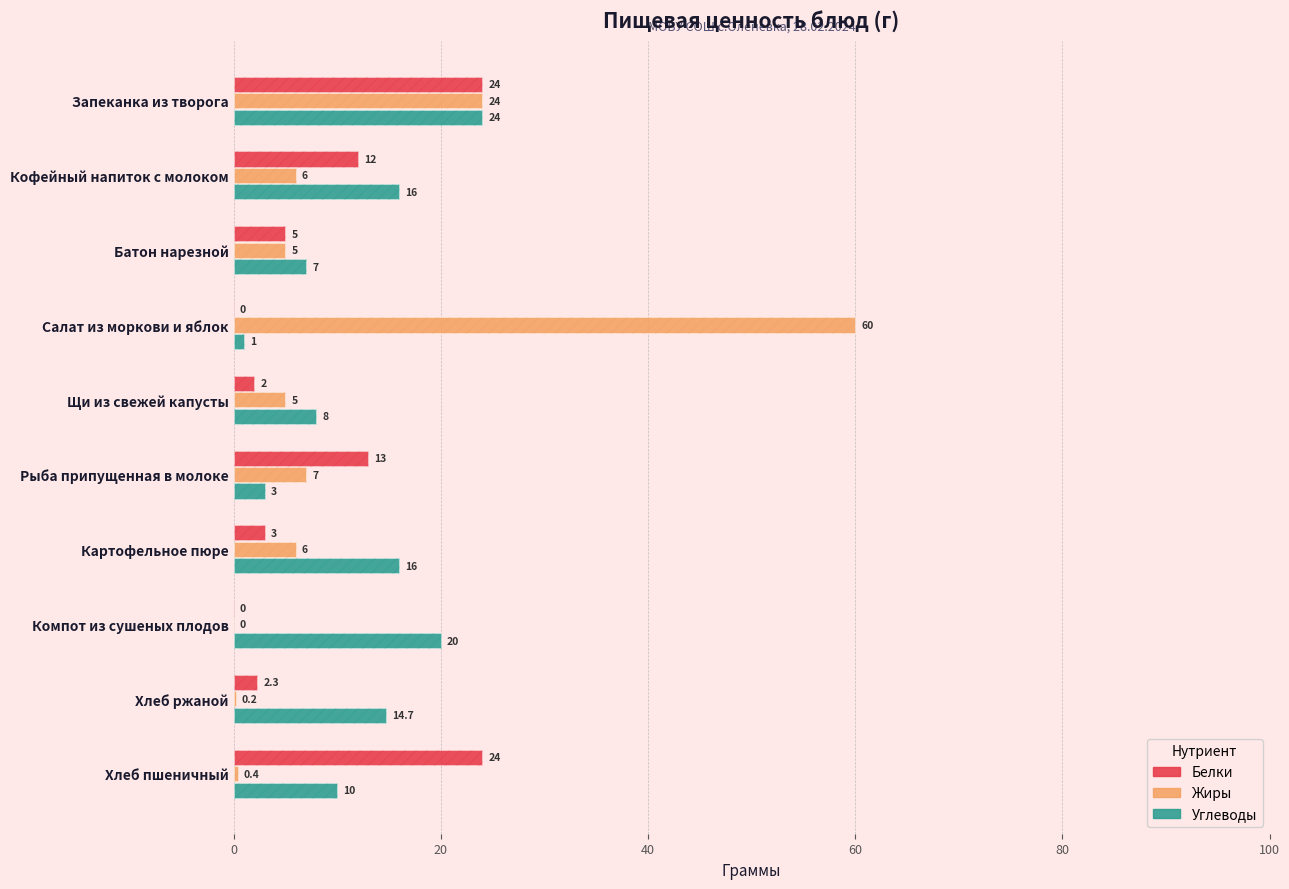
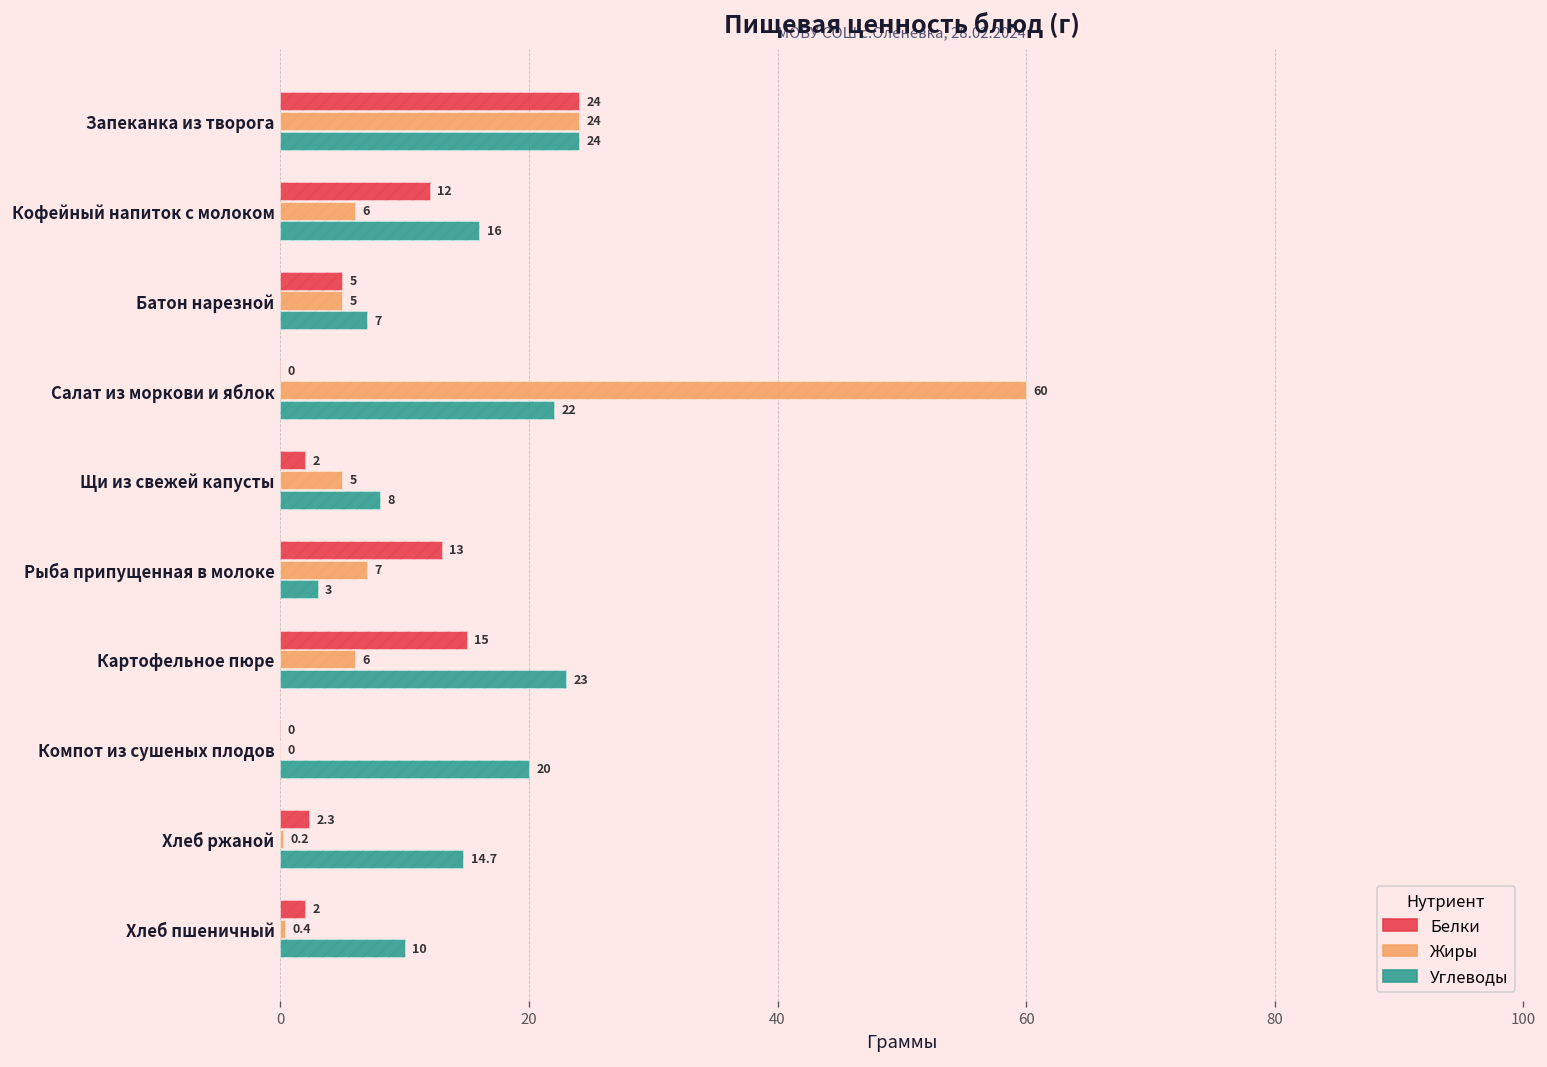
  {
    "Белки": {
      "Запеканка из творога": 24,
      "Кофейный напиток с молоком": 12,
      "Батон нарезной": 5,
      "Салат из моркови и яблок": 0,
      "Щи из свежей капусты": 2,
      "Рыба припущенная в молоке": 13,
-     "Картофельное пюре": 3,
+     "Картофельное пюре": 15,
      "Компот из сушеных плодов": 0,
      "Хлеб ржаной": 2.3,
-     "Хлеб пшеничный": 24
+     "Хлеб пшеничный": 2
    },
    "Жиры": {
      "Запеканка из творога": 24,
      "Кофейный напиток с молоком": 6,
      "Батон нарезной": 5,
      "Салат из моркови и яблок": 60,
      "Щи из свежей капусты": 5,
      "Рыба припущенная в молоке": 7,
      "Картофельное пюре": 6,
      "Компот из сушеных плодов": 0,
      "Хлеб ржаной": 0.2,
      "Хлеб пшеничный": 0.4
    },
    "Углеводы": {
      "Запеканка из творога": 24,
      "Кофейный напиток с молоком": 16,
      "Батон нарезной": 7,
-     "Салат из моркови и яблок": 1,
+     "Салат из моркови и яблок": 22,
      "Щи из свежей капусты": 8,
      "Рыба припущенная в молоке": 3,
-     "Картофельное пюре": 16,
+     "Картофельное пюре": 23,
      "Компот из сушеных плодов": 20,
      "Хлеб ржаной": 14.7,
      "Хлеб пшеничный": 10
    }
  }
